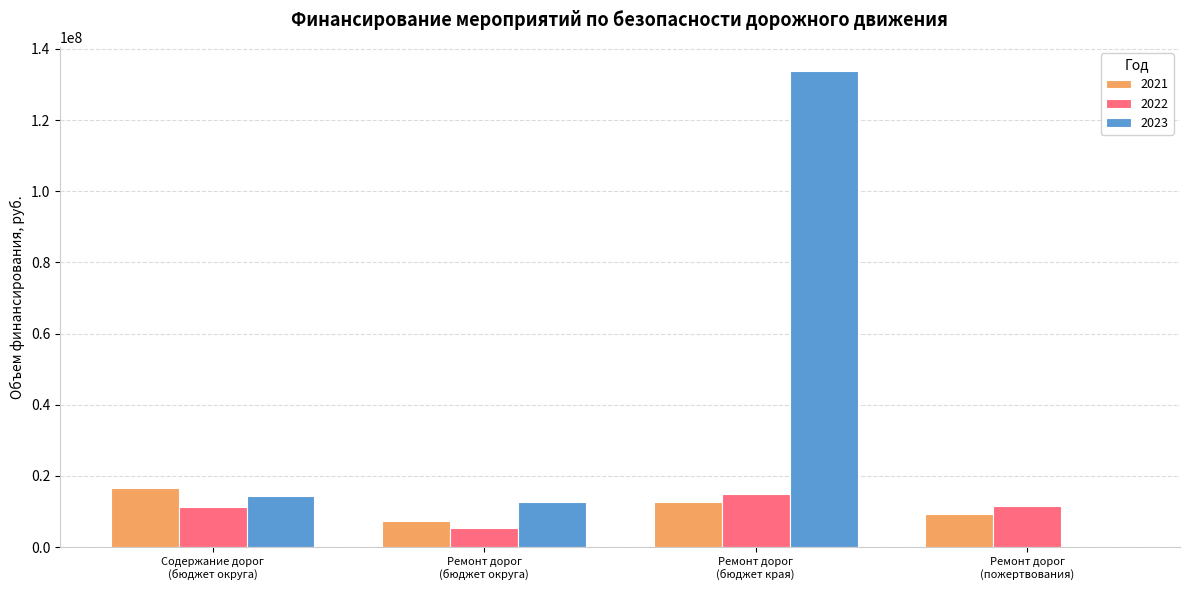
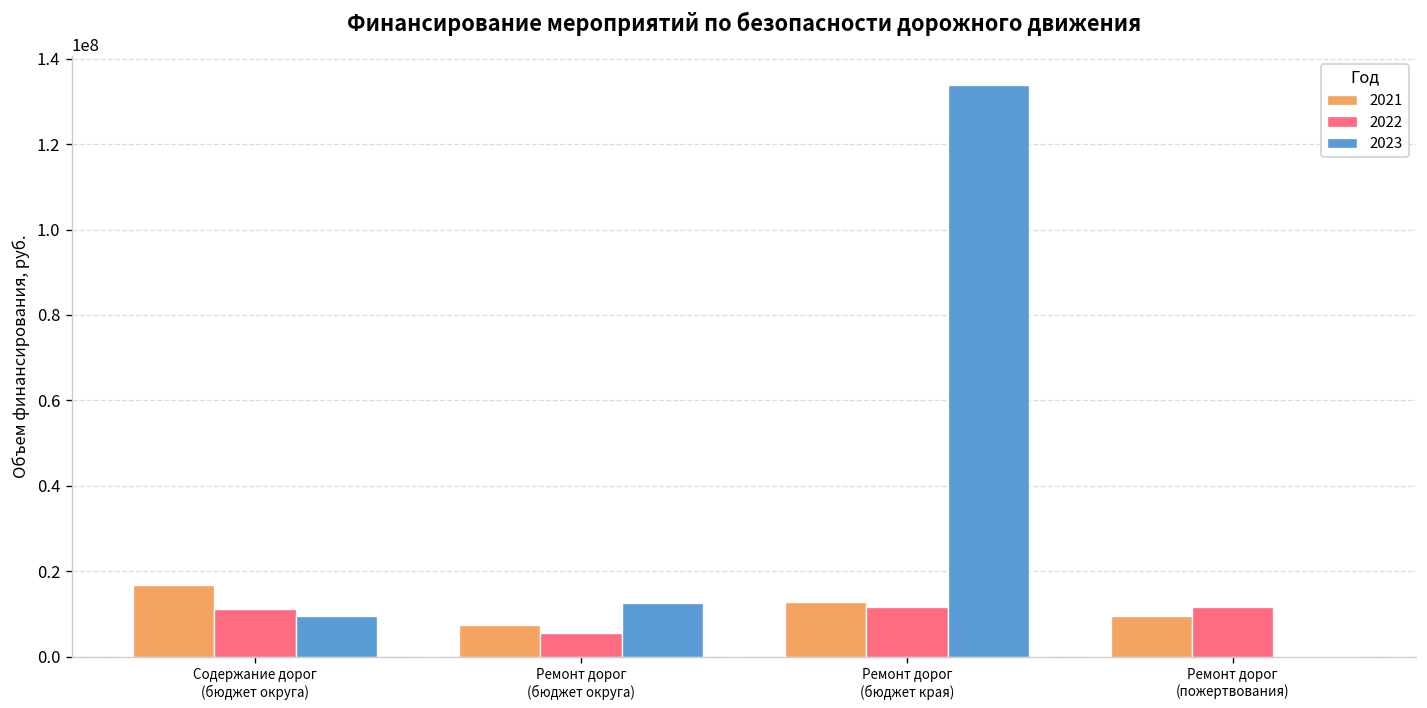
  {
    "2021": {
      "Содержание дорог (бюджет округа)": 17000000,
      "Ремонт дорог (бюджет округа)": 7000000,
      "Ремонт дорог (бюджет края)": 13000000,
      "Ремонт дорог (пожертвования)": 9000000
    },
    "2022": {
      "Содержание дорог (бюджет округа)": 11000000,
      "Ремонт дорог (бюджет округа)": 5000000,
-     "Ремонт дорог (бюджет края)": 15000000,
+     "Ремонт дорог (бюджет края)": 12000000,
      "Ремонт дорог (пожертвования)": 12000000
    },
    "2023": {
-     "Содержание дорог (бюджет округа)": 14000000,
+     "Содержание дорог (бюджет округа)": 9000000,
      "Ремонт дорог (бюджет округа)": 13000000,
      "Ремонт дорог (бюджет края)": 134000000,
      "Ремонт дорог (пожертвования)": 0
    }
  }
